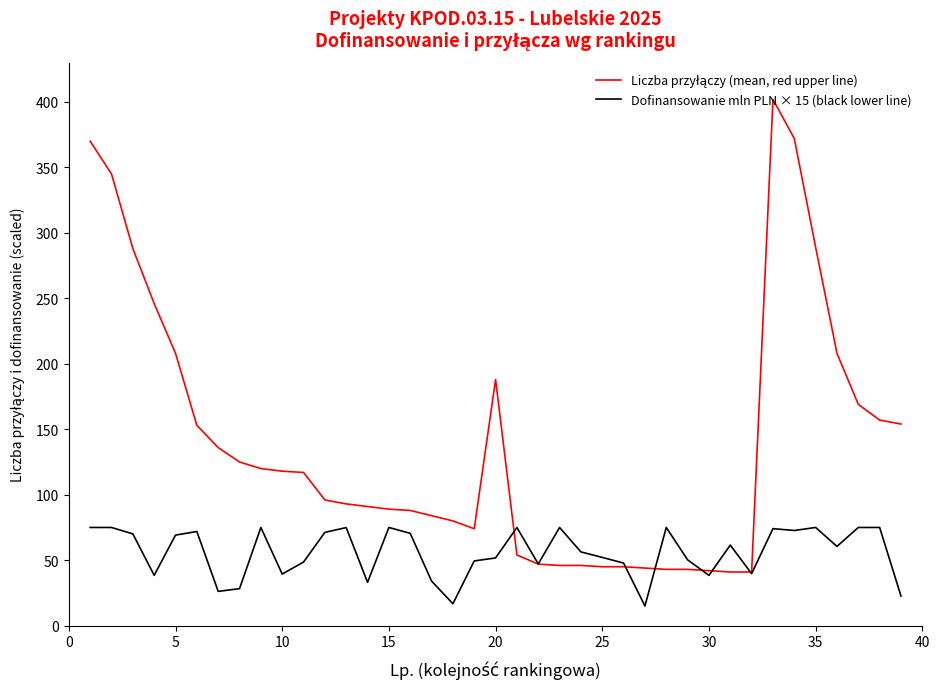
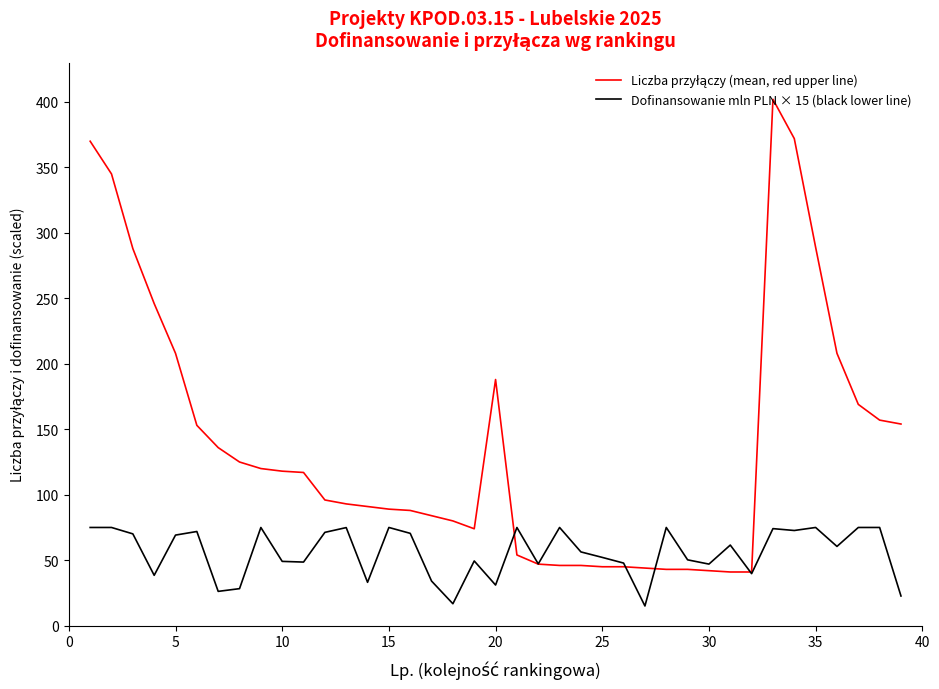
  {
    "Liczba przyłączy (mean, red upper line)": {
      "5": 208,
      "10": 118,
      "15": 89,
      "20": 188,
      "25": 45,
      "30": 42,
      "35": 289
    },
    "Dofinansowanie mln PLN × 15 (black lower line)": {
      "5": 69,
-     "10": 39,
+     "10": 49,
      "15": 75,
-     "20": 52,
+     "20": 31,
      "25": 52,
-     "30": 38,
+     "30": 47,
      "35": 75
    }
  }
